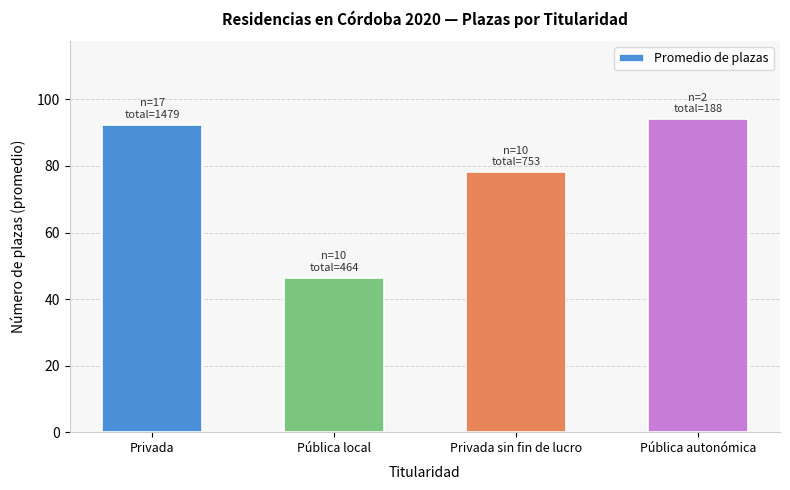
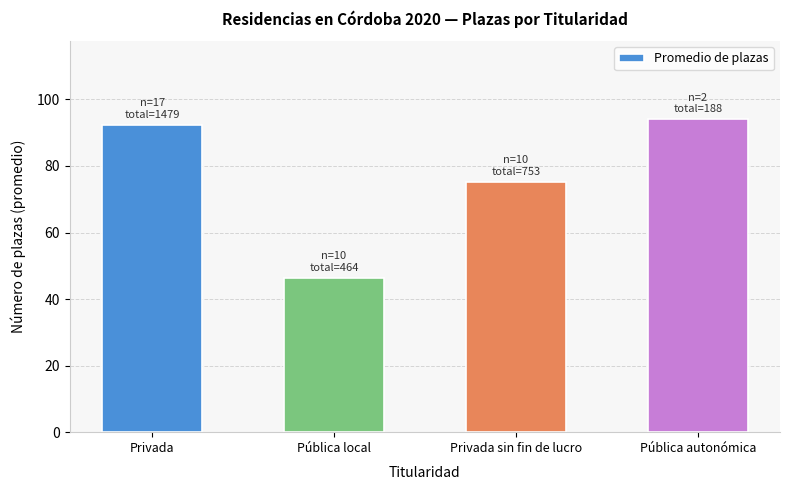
  {
-   "Privada sin fin de lucro": 78
+   "Privada sin fin de lucro": 75
  }
